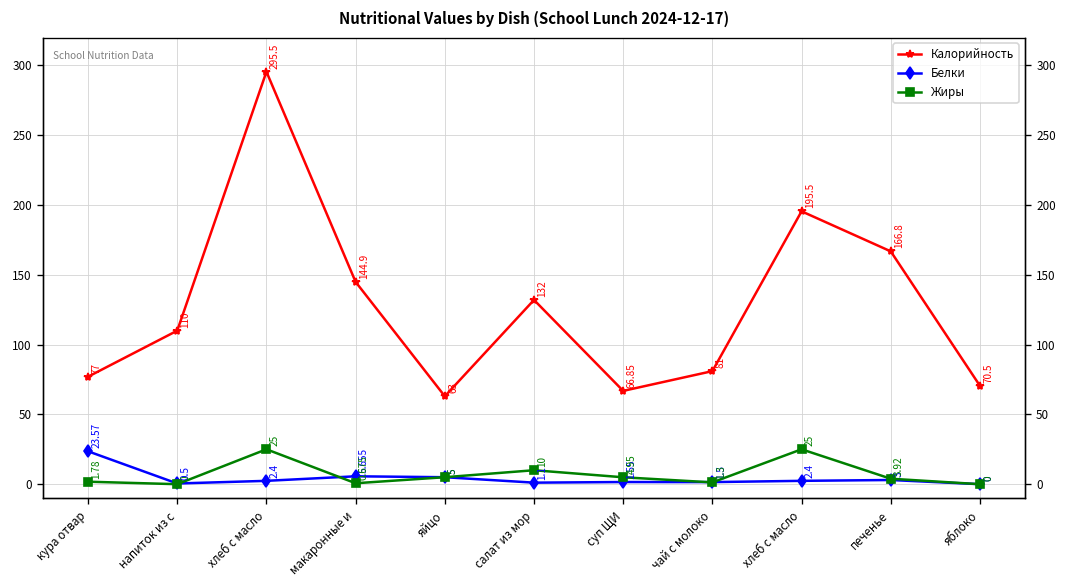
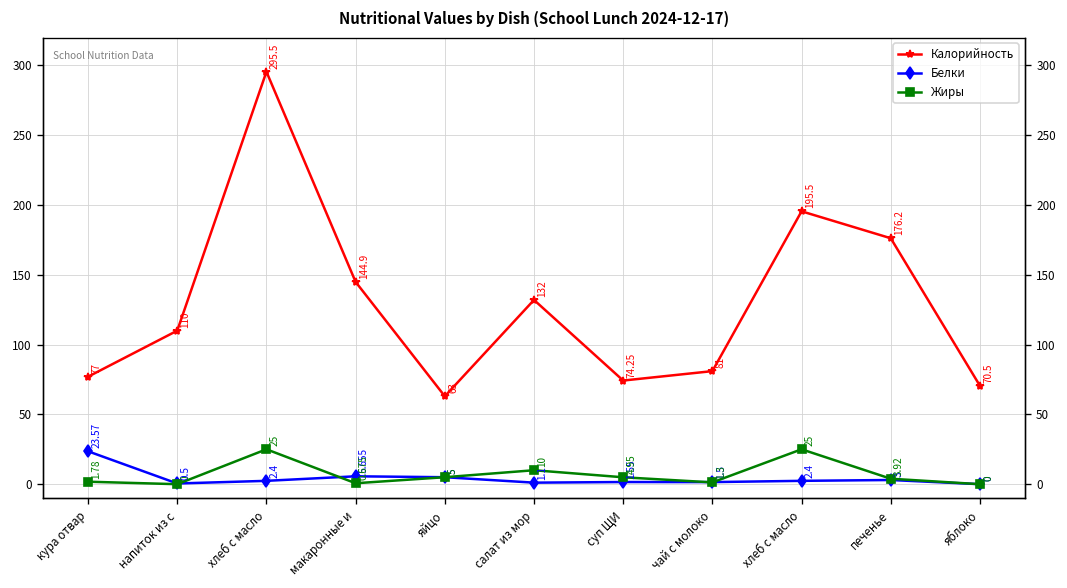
  {
    "Калорийность": {
      "кура отвар": 77,
      "напиток из с": 110,
      "макаронные и": 144.9,
      "яйцо": 63,
      "салат из мор": 132,
-     "суп ЩИ": 66.85,
+     "суп ЩИ": 74.25,
      "чай с молоко": 81,
-     "печенье": 166.8,
+     "печенье": 176.2,
      "яблоко": 70.5
    },
    "Белки": {
      "кура отвар": 23.57,
      "салат из мор": 1.1
    },
    "Жиры": {
      "кура отвар": 1.78,
      "салат из мор": 10
    }
  }
